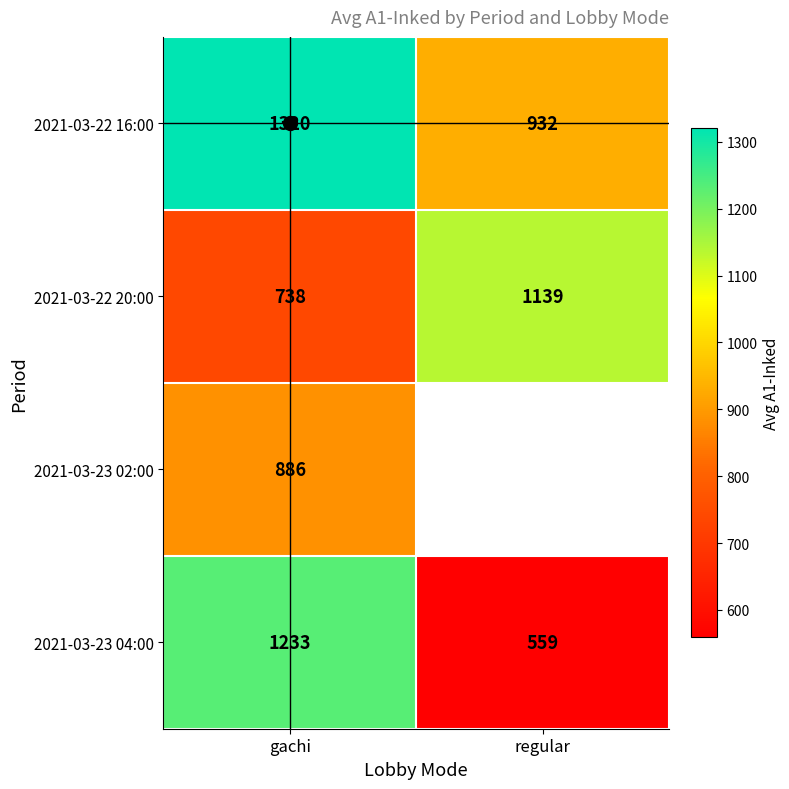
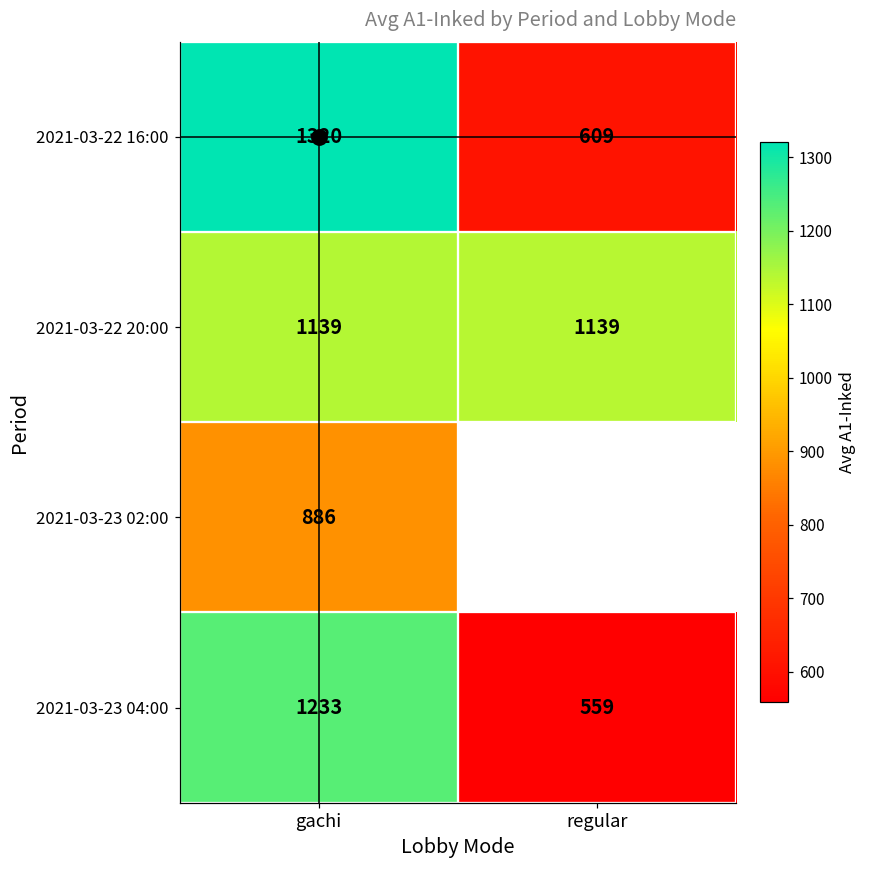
  {
    "2021-03-22 16:00": {
-     "regular": 932
+     "regular": 609
    },
    "2021-03-22 20:00": {
-     "gachi": 738,
+     "gachi": 1139,
      "regular": 1139
    },
    "2021-03-23 02:00": {
      "gachi": 886
    },
    "2021-03-23 04:00": {
      "gachi": 1233,
      "regular": 559
    }
  }
